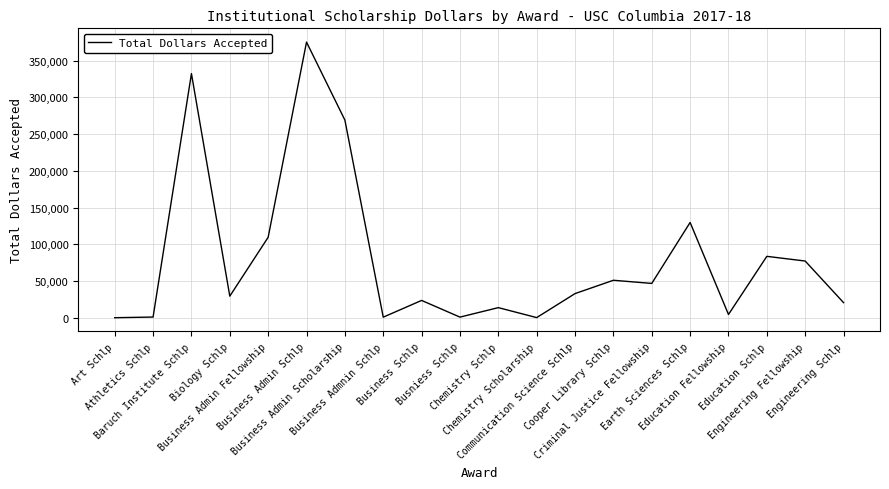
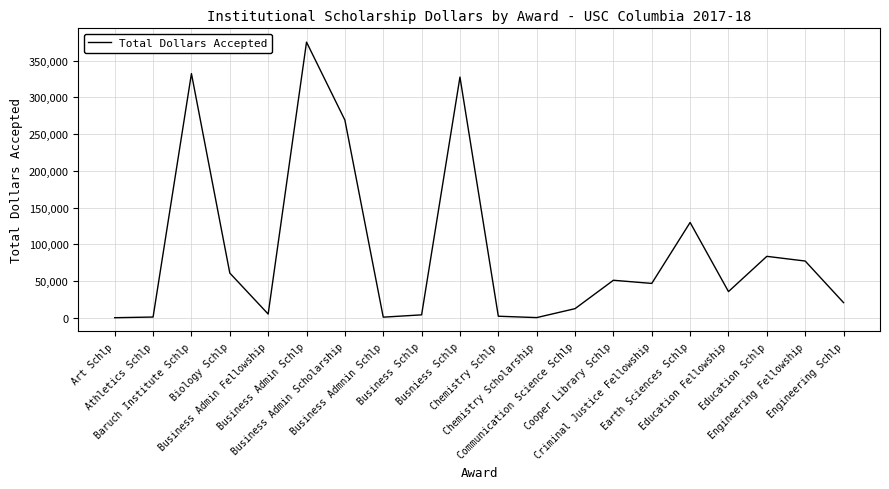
  {
    "Art Schlp": "0",
    "Athletics Schlp": "0",
    "Baruch Institute Schlp": "330,000",
-   "Biology Schlp": "30,000",
-   "Business Admin Fellowship": "110,000",
+   "Biology Schlp": "60,000",
+   "Business Admin Fellowship": "10,000",
    "Business Admin Schlp": "380,000",
    "Business Admin Scholarship": "270,000",
    "Business Admnin Schlp": "0",
-   "Business Schlp": "20,000",
-   "Busniess Schlp": "0",
-   "Chemistry Schlp": "10,000",
+   "Business Schlp": "0",
+   "Busniess Schlp": "330,000",
+   "Chemistry Schlp": "0",
    "Chemistry Scholarship": "0",
-   "Communication Science Schlp": "30,000",
+   "Communication Science Schlp": "10,000",
    "Cooper Library Schlp": "50,000",
    "Criminal Justice Fellowship": "50,000",
    "Earth Sciences Schlp": "130,000",
-   "Education Fellowship": "0",
+   "Education Fellowship": "40,000",
    "Education Schlp": "80,000",
    "Engineering Fellowship": "80,000",
    "Engineering Schlp": "20,000"
  }
